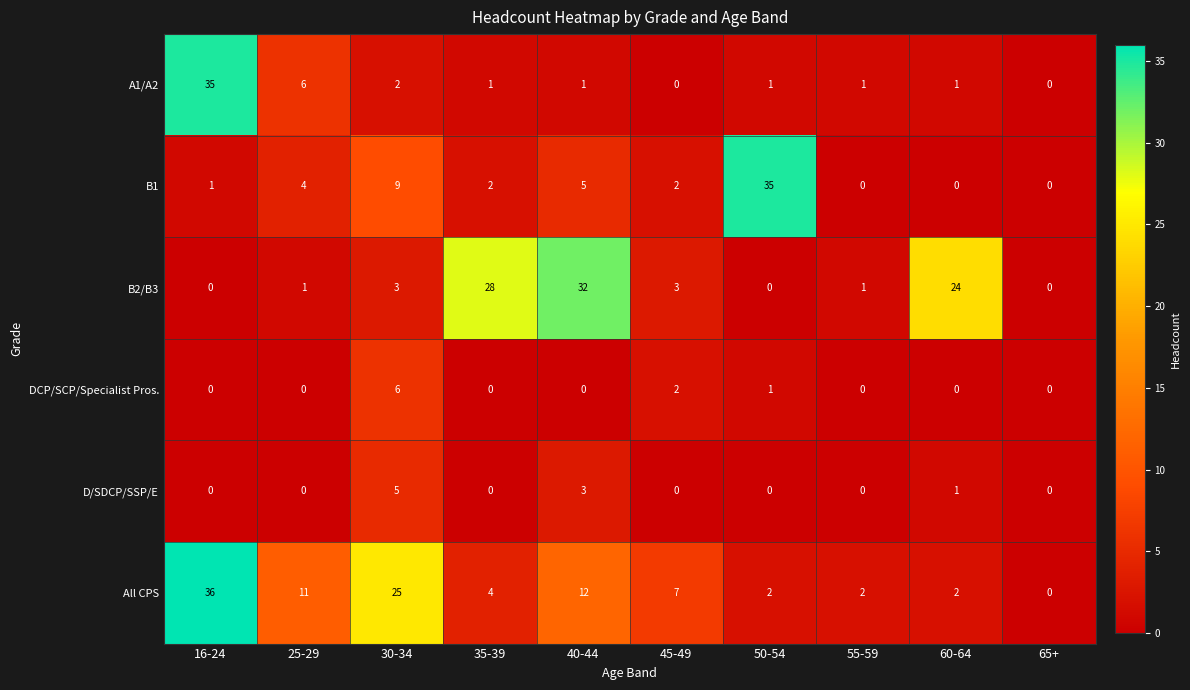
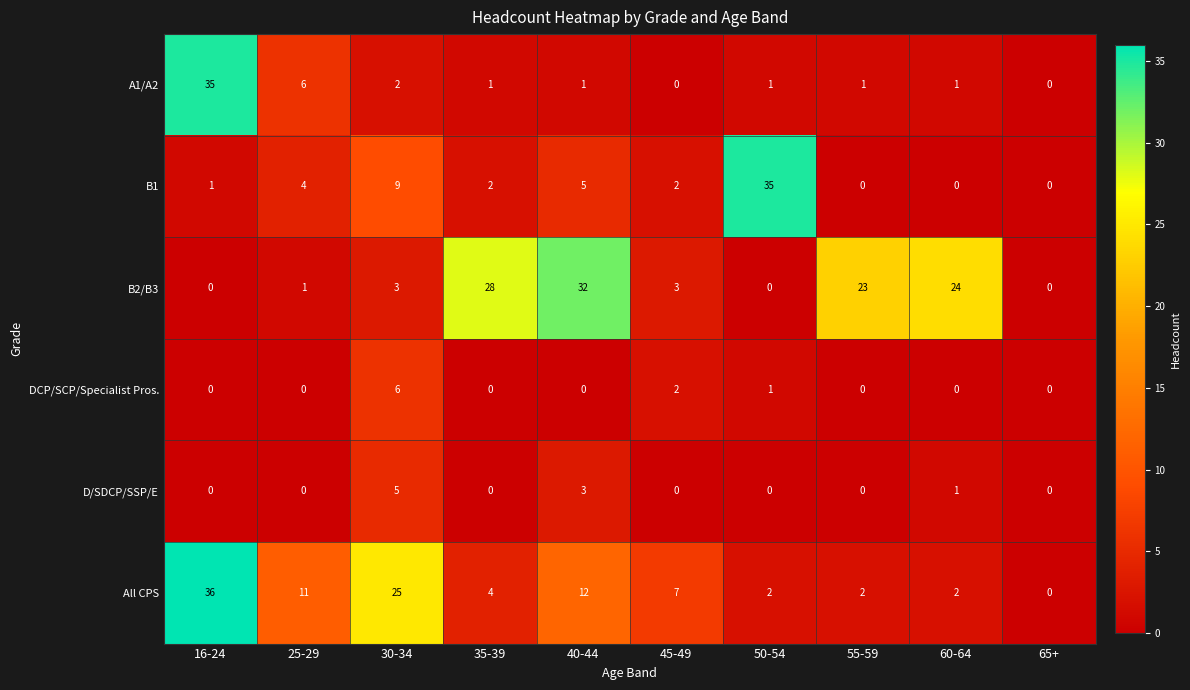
  {
    "A1/A2": {
      "16-24": 35,
      "25-29": 6,
      "30-34": 2,
      "35-39": 1,
      "40-44": 1,
      "45-49": 0,
      "50-54": 1,
      "55-59": 1,
      "60-64": 1,
      "65+": 0
    },
    "B1": {
      "16-24": 1,
      "25-29": 4,
      "30-34": 9,
      "35-39": 2,
      "40-44": 5,
      "45-49": 2,
      "50-54": 35,
      "55-59": 0,
      "60-64": 0,
      "65+": 0
    },
    "B2/B3": {
      "16-24": 0,
      "25-29": 1,
      "30-34": 3,
      "35-39": 28,
      "40-44": 32,
      "45-49": 3,
      "50-54": 0,
-     "55-59": 1,
+     "55-59": 23,
      "60-64": 24,
      "65+": 0
    },
    "DCP/SCP/Specialist Pros.": {
      "16-24": 0,
      "25-29": 0,
      "30-34": 6,
      "35-39": 0,
      "40-44": 0,
      "45-49": 2,
      "50-54": 1,
      "55-59": 0,
      "60-64": 0,
      "65+": 0
    },
    "D/SDCP/SSP/E": {
      "16-24": 0,
      "25-29": 0,
      "30-34": 5,
      "35-39": 0,
      "40-44": 3,
      "45-49": 0,
      "50-54": 0,
      "55-59": 0,
      "60-64": 1,
      "65+": 0
    },
    "All CPS": {
      "16-24": 36,
      "25-29": 11,
      "30-34": 25,
      "35-39": 4,
      "40-44": 12,
      "45-49": 7,
      "50-54": 2,
      "55-59": 2,
      "60-64": 2,
      "65+": 0
    }
  }
